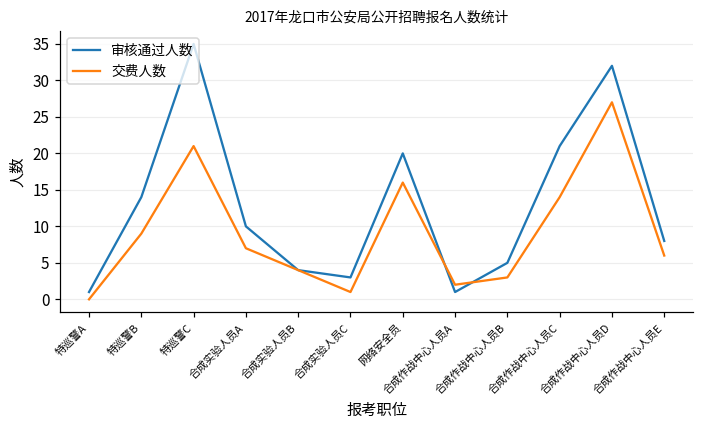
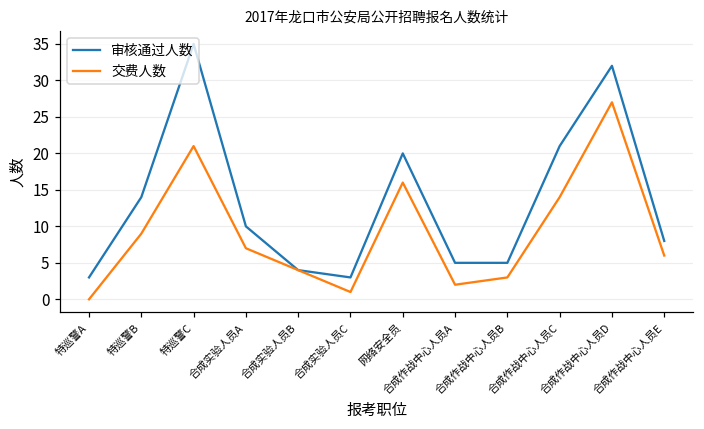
  {
    "审核通过人数": {
-     "特巡警A": 1,
+     "特巡警A": 3,
      "特巡警B": 14,
      "合成实验人员A": 10,
      "合成实验人员C": 3,
      "网络安全员": 20,
-     "合成作战中心人员A": 1,
+     "合成作战中心人员A": 5,
      "合成作战中心人员B": 5,
      "合成作战中心人员C": 21,
      "合成作战中心人员D": 32,
      "合成作战中心人员E": 8
    },
    "交费人数": {
      "特巡警A": 0,
      "特巡警B": 9,
      "特巡警C": 21,
      "合成实验人员A": 7,
      "合成实验人员C": 1,
      "网络安全员": 16,
      "合成作战中心人员A": 2,
      "合成作战中心人员B": 3,
      "合成作战中心人员C": 14,
      "合成作战中心人员D": 27,
      "合成作战中心人员E": 6
    }
  }
